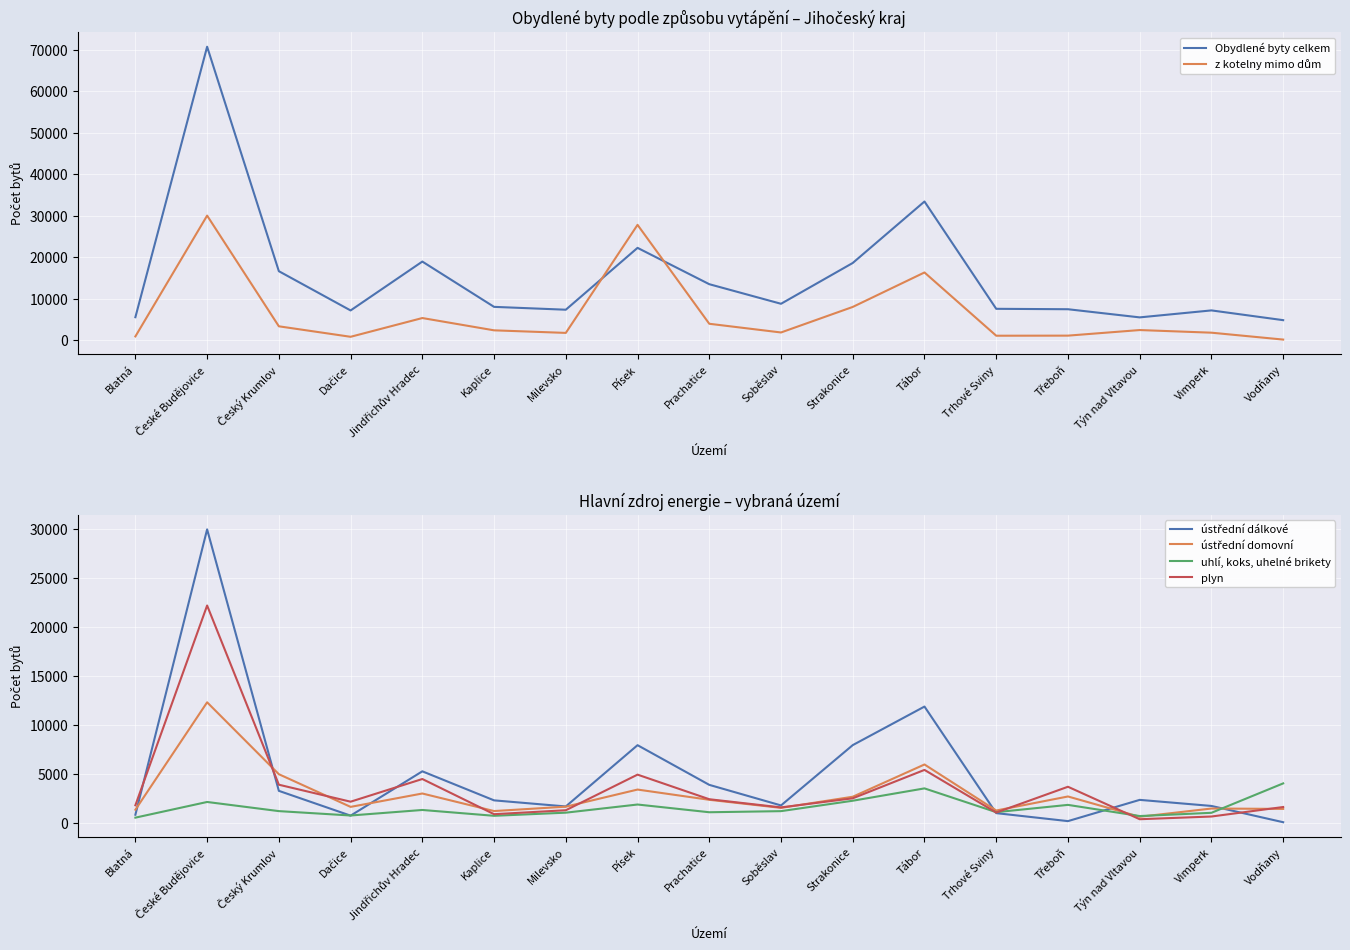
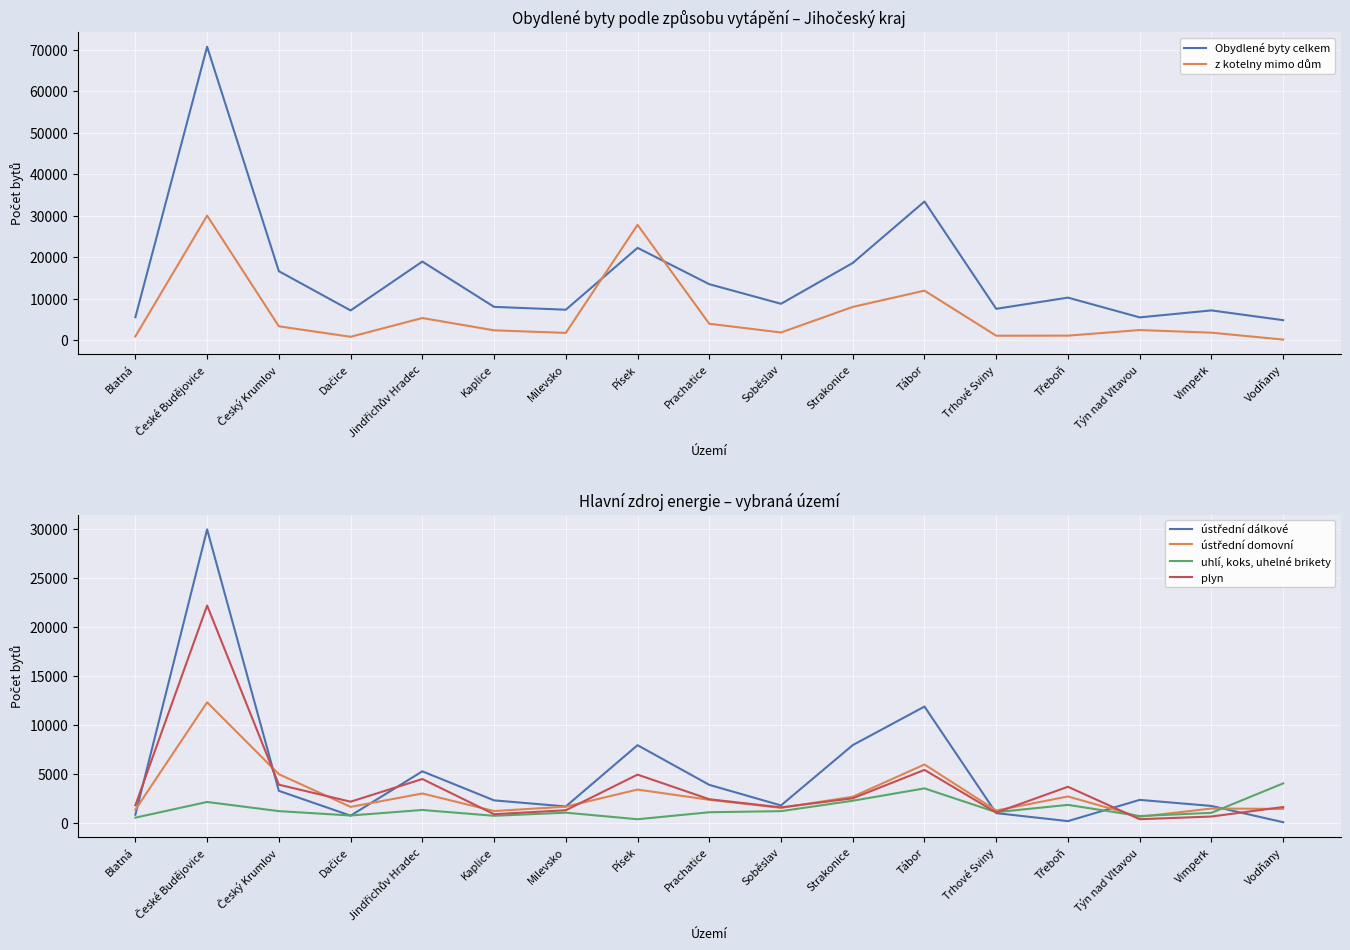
  {
    "Obydlené byty podle způsobu vytápění – Jihočeský kraj": {
      "Obydlené byty celkem": {
        "Blatná": 5000,
        "České Budějovice": 71000,
        "Český Krumlov": 17000,
        "Dačice": 7000,
        "Jindřichův Hradec": 19000,
        "Kaplice": 8000,
        "Milevsko": 7000,
        "Písek": 22000,
        "Prachatice": 13000,
        "Soběslav": 9000,
        "Strakonice": 19000,
        "Tábor": 33000,
        "Trhové Sviny": 8000,
-       "Třeboň": 7000,
+       "Třeboň": 10000,
        "Týn nad Vltavou": 5000,
        "Vimperk": 7000,
        "Vodňany": 5000
      },
      "z kotelny mimo dům": {
        "Blatná": 1000,
        "České Budějovice": 30000,
        "Český Krumlov": 3000,
        "Dačice": 1000,
        "Jindřichův Hradec": 5000,
        "Kaplice": 2000,
        "Milevsko": 2000,
        "Písek": 28000,
        "Prachatice": 4000,
        "Soběslav": 2000,
        "Strakonice": 8000,
-       "Tábor": 16000,
+       "Tábor": 12000,
        "Trhové Sviny": 1000,
        "Třeboň": 1000,
        "Týn nad Vltavou": 2000,
        "Vimperk": 2000,
        "Vodňany": 0
      }
    },
    "Hlavní zdroj energie – vybraná území": {
      "ústřední dálkové": {
        "Blatná": 1000,
        "České Budějovice": 30000,
        "Český Krumlov": 3000,
        "Jindřichův Hradec": 5000,
        "Kaplice": 2000,
        "Písek": 8000,
        "Prachatice": 4000,
        "Strakonice": 8000,
        "Tábor": 12000,
        "Třeboň": 0,
        "Týn nad Vltavou": 2000,
        "Vimperk": 2000,
        "Vodňany": 0
      },
      "uhlí, koks, uhelné brikety": {
        "Blatná": 1000,
        "České Budějovice": 2000,
        "Český Krumlov": 1000,
        "Jindřichův Hradec": 1000,
-       "Písek": 2000,
+       "Písek": 0,
        "Prachatice": 1000,
        "Soběslav": 1000,
        "Tábor": 4000,
        "Třeboň": 2000,
        "Vimperk": 1000,
        "Vodňany": 4000
      }
    }
  }
